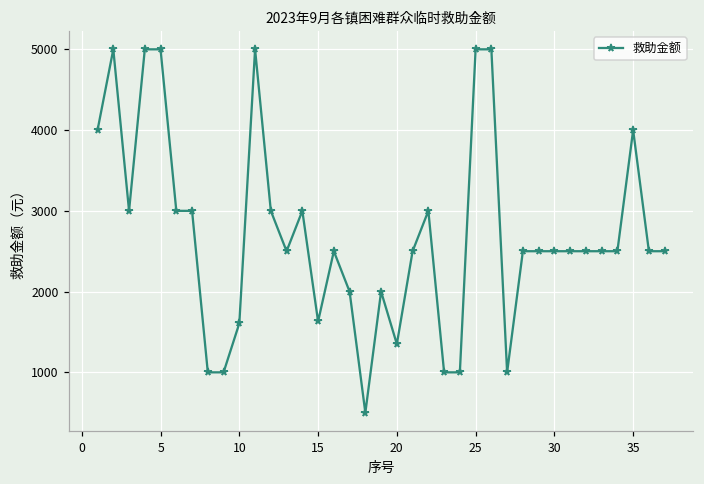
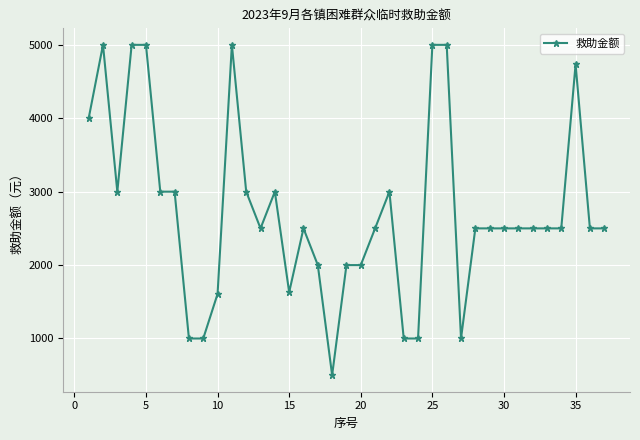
  {
    "5": 5000,
    "10": 1600,
    "15": 1600,
-   "20": 1400,
+   "20": 2000,
    "25": 5000,
    "30": 2500,
-   "35": 4000
+   "35": 4700
  }
